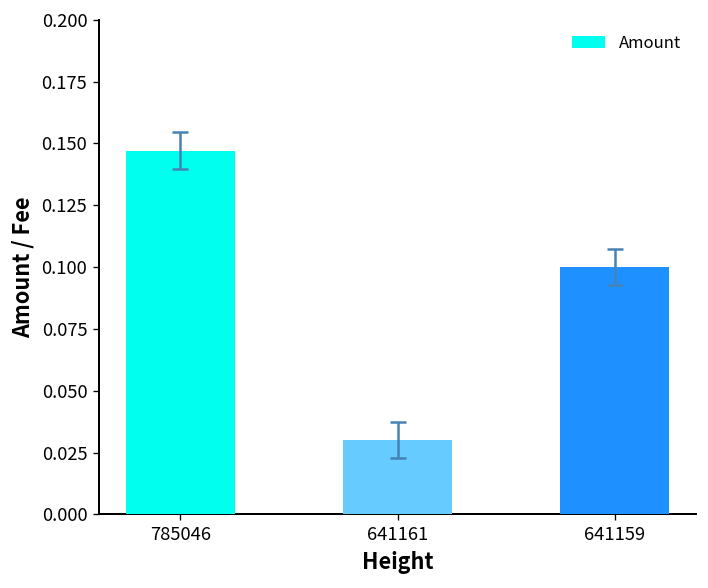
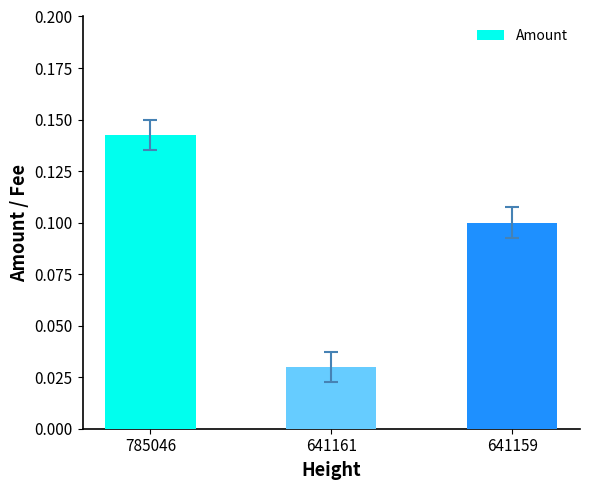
  {
    "Amount": {
-     "785046": 0.147,
+     "785046": 0.143,
      "641161": 0.030,
      "641159": 0.100
    }
  }
